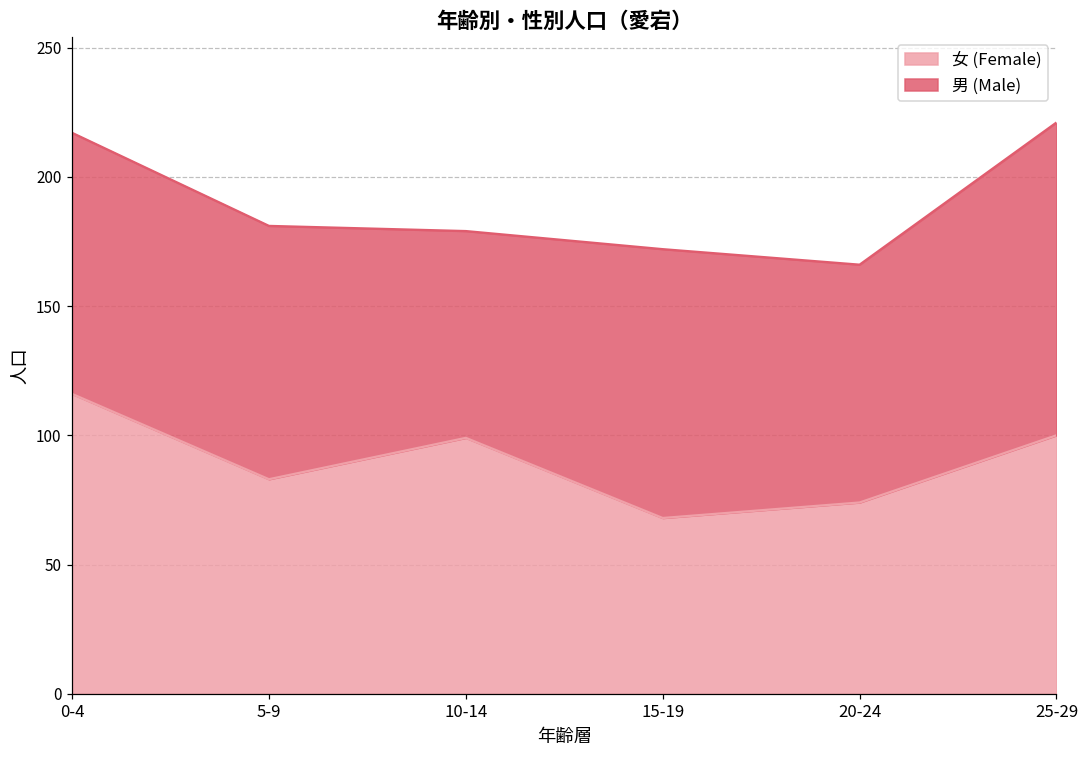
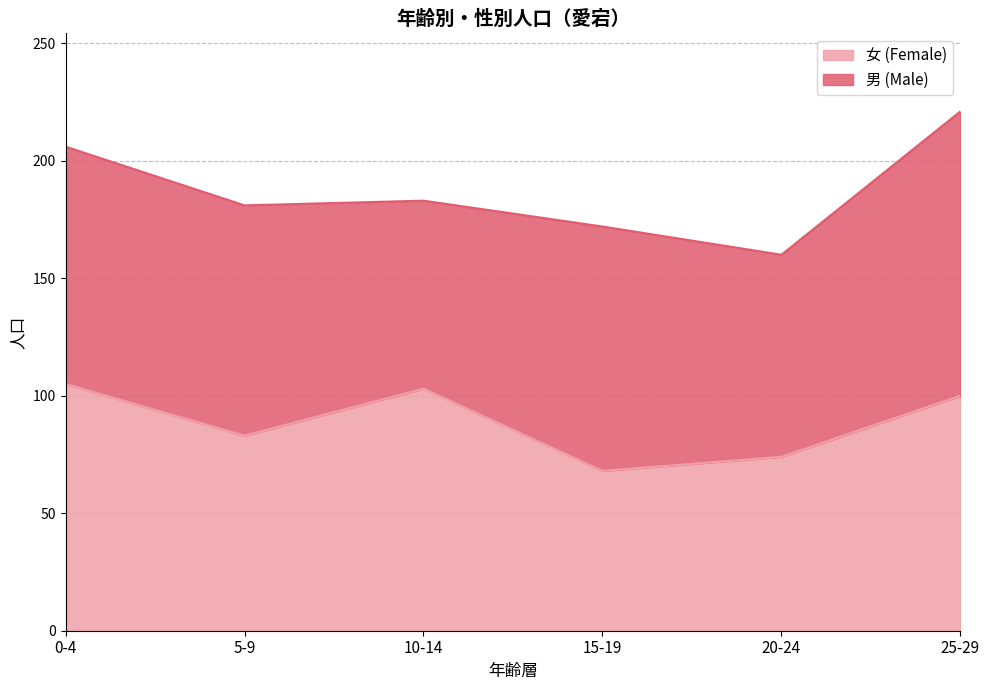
  {
    "女 (Female)": {
-     "0-4": 116,
+     "0-4": 105,
      "5-9": 83,
-     "10-14": 99,
+     "10-14": 103,
      "15-19": 68,
      "20-24": 74,
      "25-29": 100
    },
    "男 (Male)": {
      "0-4": 101,
      "5-9": 98,
      "10-14": 80,
      "15-19": 104,
-     "20-24": 92,
+     "20-24": 86,
      "25-29": 121
    }
  }
